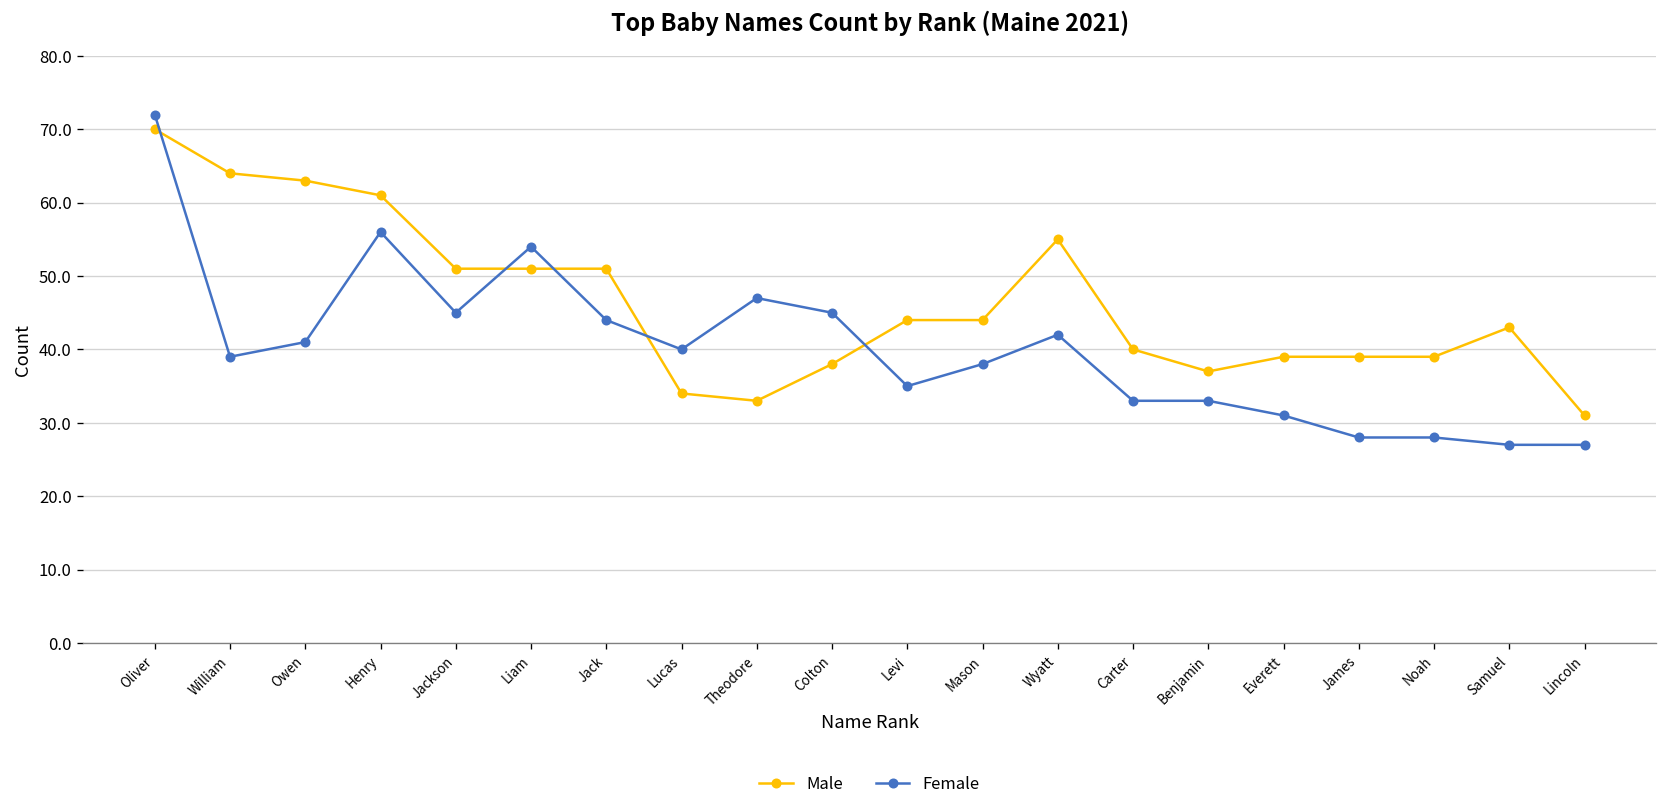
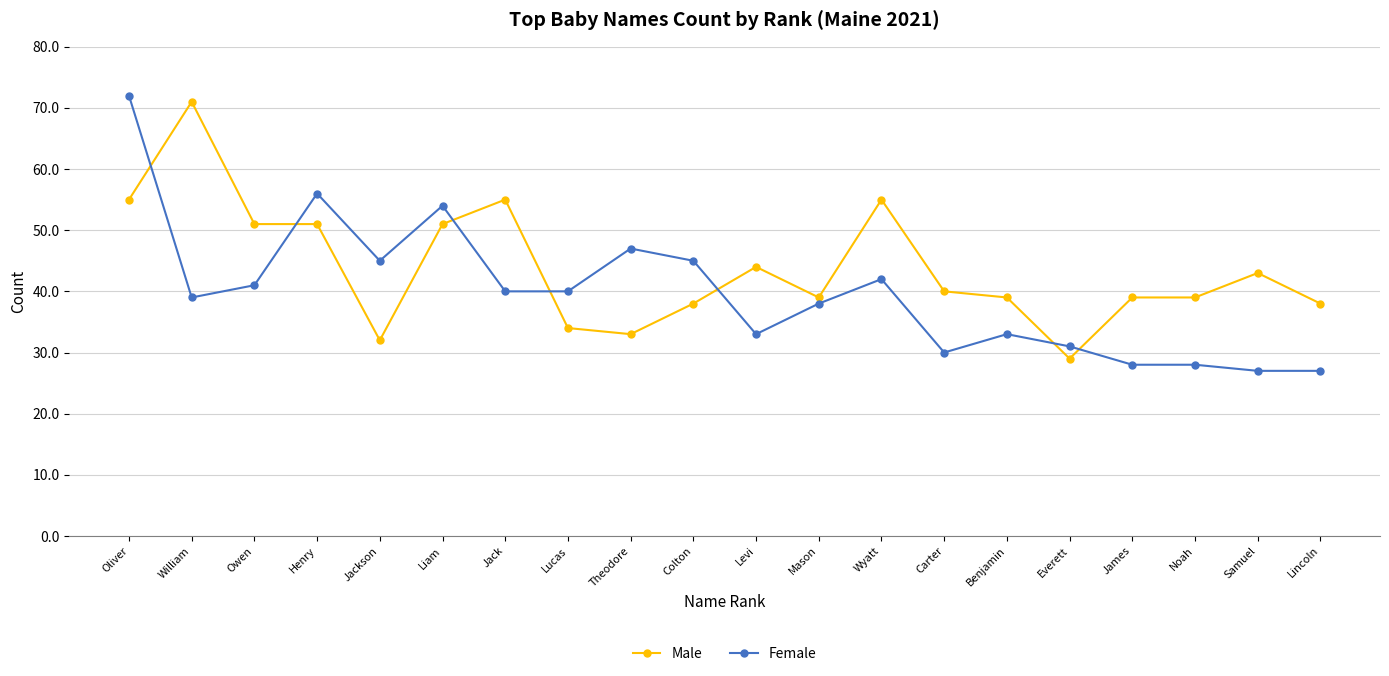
  {
    "Male": {
-     "Oliver": 70,
-     "William": 64,
-     "Owen": 63,
-     "Henry": 61,
-     "Jackson": 51,
+     "Oliver": 55,
+     "William": 71,
+     "Owen": 51,
+     "Henry": 51,
+     "Jackson": 32,
      "Liam": 51,
-     "Jack": 51,
+     "Jack": 55,
      "Lucas": 34,
      "Theodore": 33,
      "Colton": 38,
      "Levi": 44,
-     "Mason": 44,
+     "Mason": 39,
      "Wyatt": 55,
      "Carter": 40,
-     "Benjamin": 37,
-     "Everett": 39,
+     "Benjamin": 39,
+     "Everett": 29,
      "James": 39,
      "Noah": 39,
      "Samuel": 43,
-     "Lincoln": 31
+     "Lincoln": 38
    },
    "Female": {
      "Oliver": 72,
      "William": 39,
      "Owen": 41,
      "Henry": 56,
      "Jackson": 45,
      "Liam": 54,
-     "Jack": 44,
+     "Jack": 40,
      "Lucas": 40,
      "Theodore": 47,
      "Colton": 45,
-     "Levi": 35,
+     "Levi": 33,
      "Mason": 38,
      "Wyatt": 42,
-     "Carter": 33,
+     "Carter": 30,
      "Benjamin": 33,
      "Everett": 31,
      "James": 28,
      "Noah": 28,
      "Samuel": 27,
      "Lincoln": 27
    }
  }
